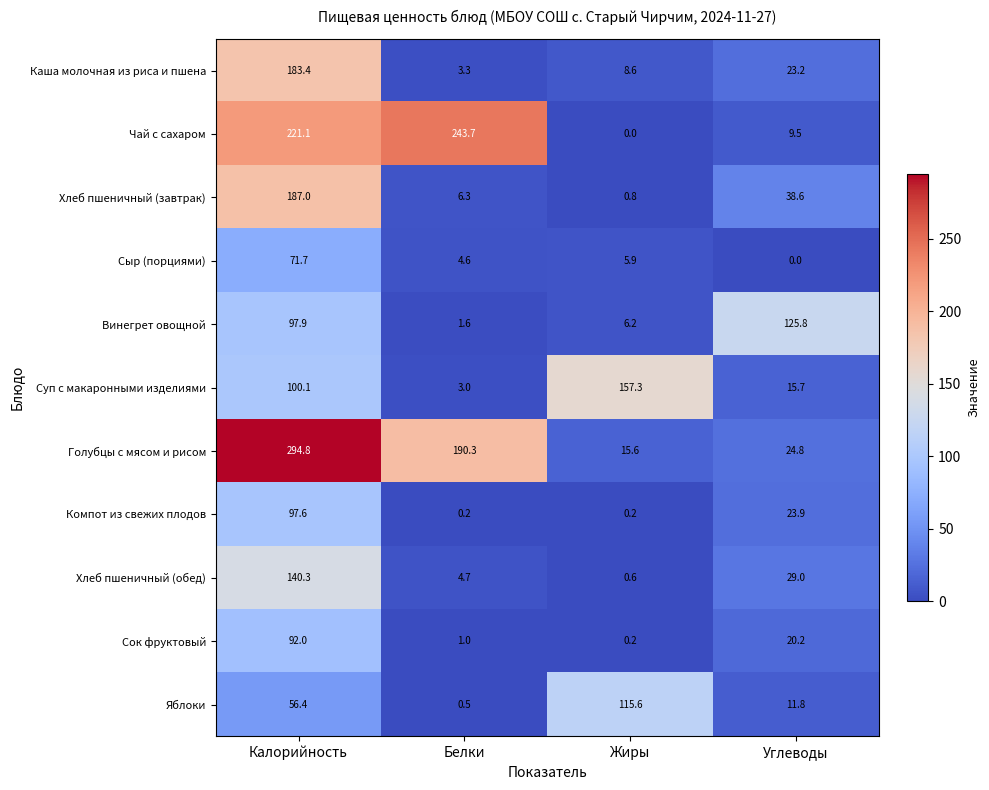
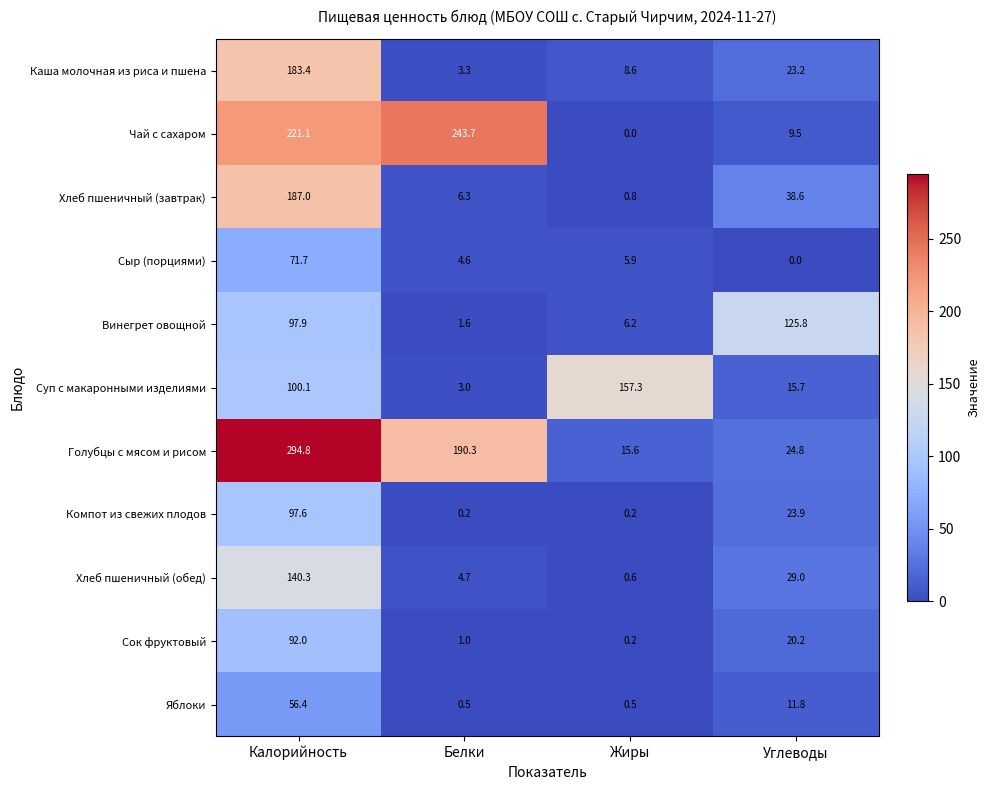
  {
    "Каша молочная из риса и пшена": {
      "Калорийность": 183.4,
      "Белки": 3.3,
      "Жиры": 8.6,
      "Углеводы": 23.2
    },
    "Чай с сахаром": {
      "Калорийность": 221.1,
      "Белки": 243.7,
      "Жиры": 0.0,
      "Углеводы": 9.5
    },
    "Хлеб пшеничный (завтрак)": {
      "Калорийность": 187.0,
      "Белки": 6.3,
      "Жиры": 0.8,
      "Углеводы": 38.6
    },
    "Сыр (порциями)": {
      "Калорийность": 71.7,
      "Белки": 4.6,
      "Жиры": 5.9,
      "Углеводы": 0.0
    },
    "Винегрет овощной": {
      "Калорийность": 97.9,
      "Белки": 1.6,
      "Жиры": 6.2,
      "Углеводы": 125.8
    },
    "Суп с макаронными изделиями": {
      "Калорийность": 100.1,
      "Белки": 3.0,
      "Жиры": 157.3,
      "Углеводы": 15.7
    },
    "Голубцы с мясом и рисом": {
      "Калорийность": 294.8,
      "Белки": 190.3,
      "Жиры": 15.6,
      "Углеводы": 24.8
    },
    "Компот из свежих плодов": {
      "Калорийность": 97.6,
      "Белки": 0.2,
      "Жиры": 0.2,
      "Углеводы": 23.9
    },
    "Хлеб пшеничный (обед)": {
      "Калорийность": 140.3,
      "Белки": 4.7,
      "Жиры": 0.6,
      "Углеводы": 29.0
    },
    "Сок фруктовый": {
      "Калорийность": 92.0,
      "Белки": 1.0,
      "Жиры": 0.2,
      "Углеводы": 20.2
    },
    "Яблоки": {
      "Калорийность": 56.4,
      "Белки": 0.5,
-     "Жиры": 115.6,
+     "Жиры": 0.5,
      "Углеводы": 11.8
    }
  }
